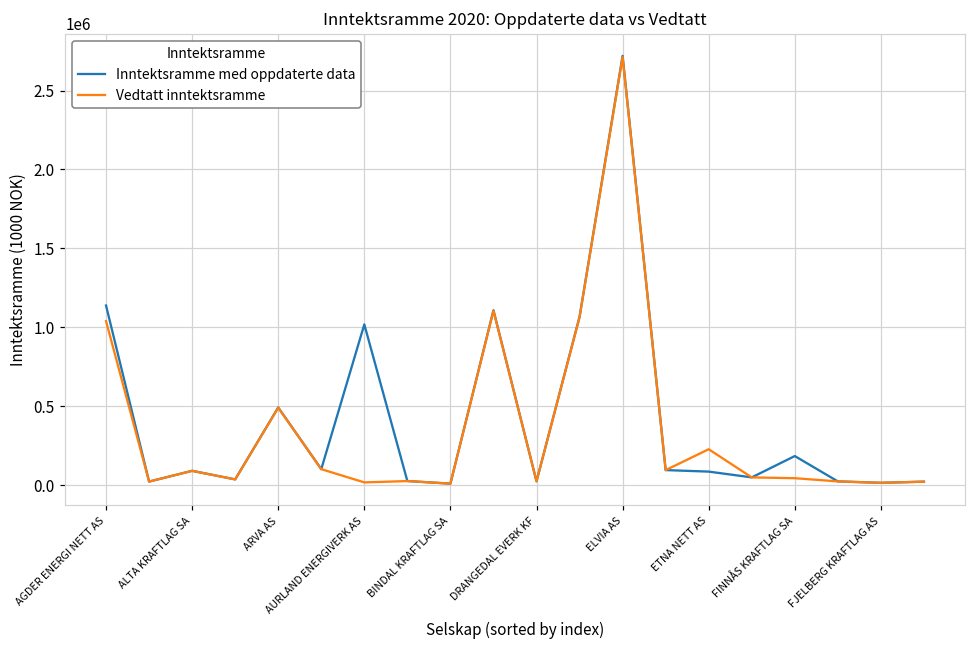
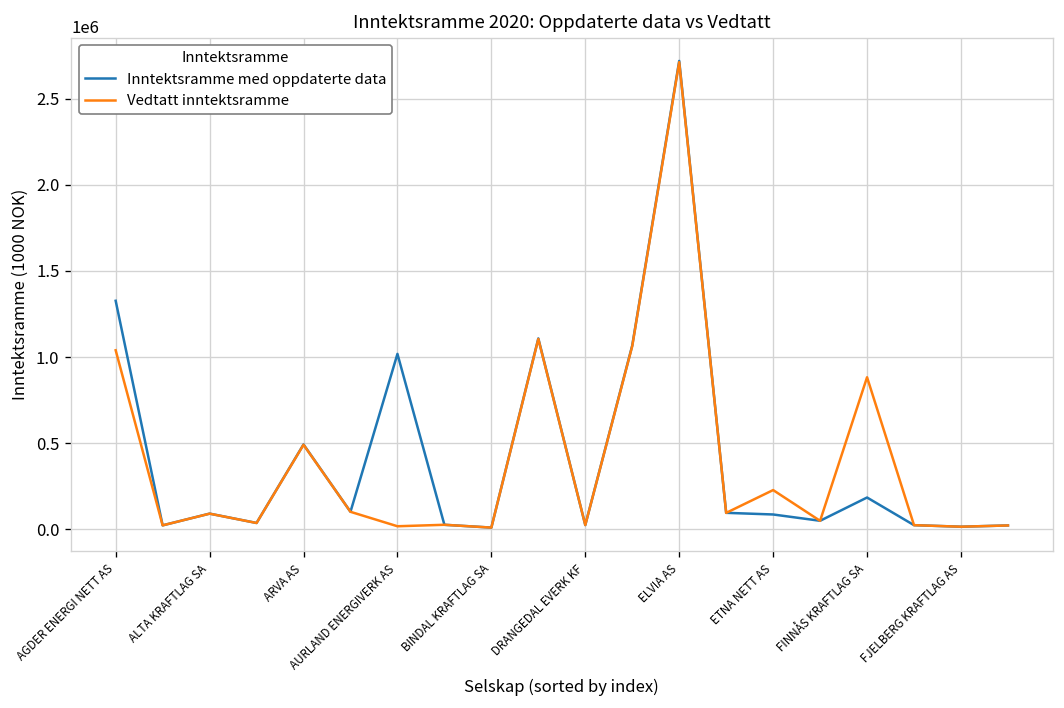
  {
    "Inntektsramme med oppdaterte data": {
-     "AGDER ENERGI NETT AS": 1140000,
+     "AGDER ENERGI NETT AS": 1330000,
      "AURLAND ENERGIVERK AS": 1020000,
      "ETNA NETT AS": 90000,
      "FINNÅS KRAFTLAG SA": 180000
    },
    "Vedtatt inntektsramme": {
      "AGDER ENERGI NETT AS": 1040000,
      "AURLAND ENERGIVERK AS": 20000,
      "ETNA NETT AS": 230000,
-     "FINNÅS KRAFTLAG SA": 40000
+     "FINNÅS KRAFTLAG SA": 880000
    }
  }
